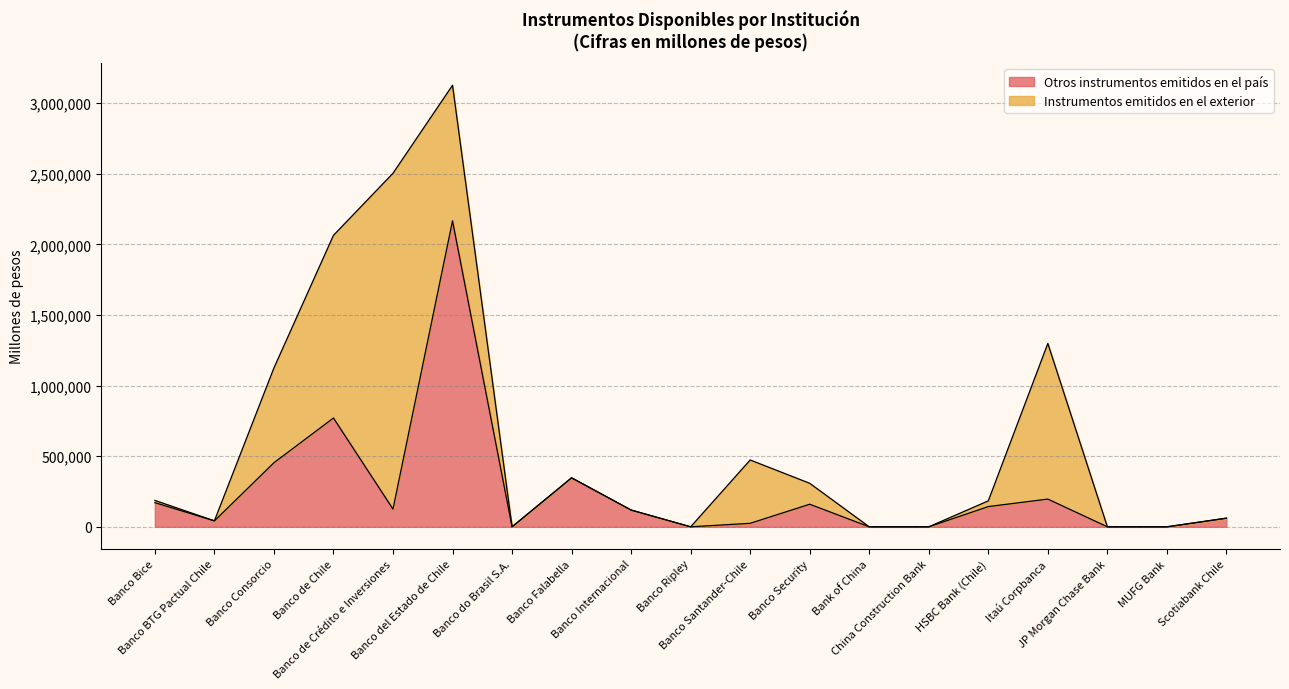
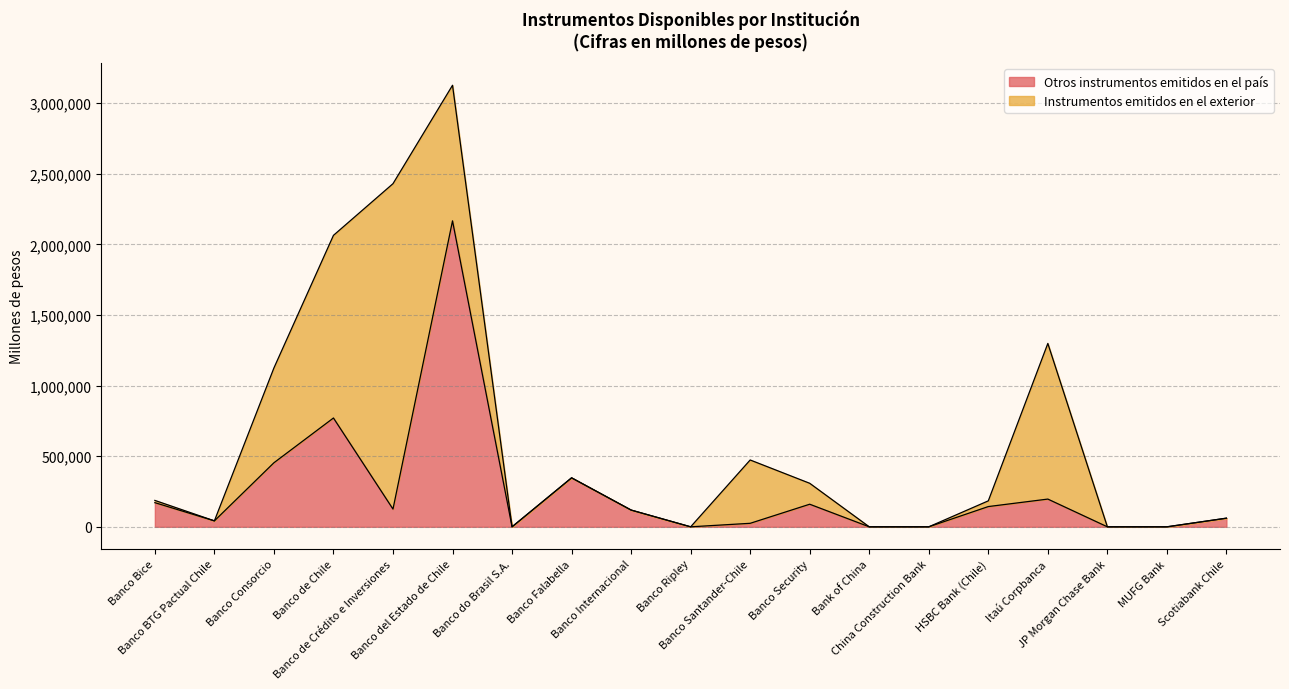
  {
    "Otros instrumentos emitidos en el país": {
      "Banco Consorcio": "450,000",
      "Banco de Chile": "770,000",
      "Banco de Crédito e Inversiones": "130,000",
      "Banco del Estado de Chile": "2,170,000",
      "Banco Santander-Chile": "20,000",
      "Banco Security": "160,000",
      "HSBC Bank (Chile)": "140,000",
      "Itaú Corpbanca": "200,000"
    },
    "Instrumentos emitidos en el exterior": {
      "Banco Consorcio": "670,000",
      "Banco de Chile": "1,290,000",
-     "Banco de Crédito e Inversiones": "2,380,000",
+     "Banco de Crédito e Inversiones": "2,300,000",
      "Banco del Estado de Chile": "960,000",
      "Banco Santander-Chile": "450,000",
      "Banco Security": "150,000",
      "HSBC Bank (Chile)": "40,000",
      "Itaú Corpbanca": "1,100,000"
    }
  }
